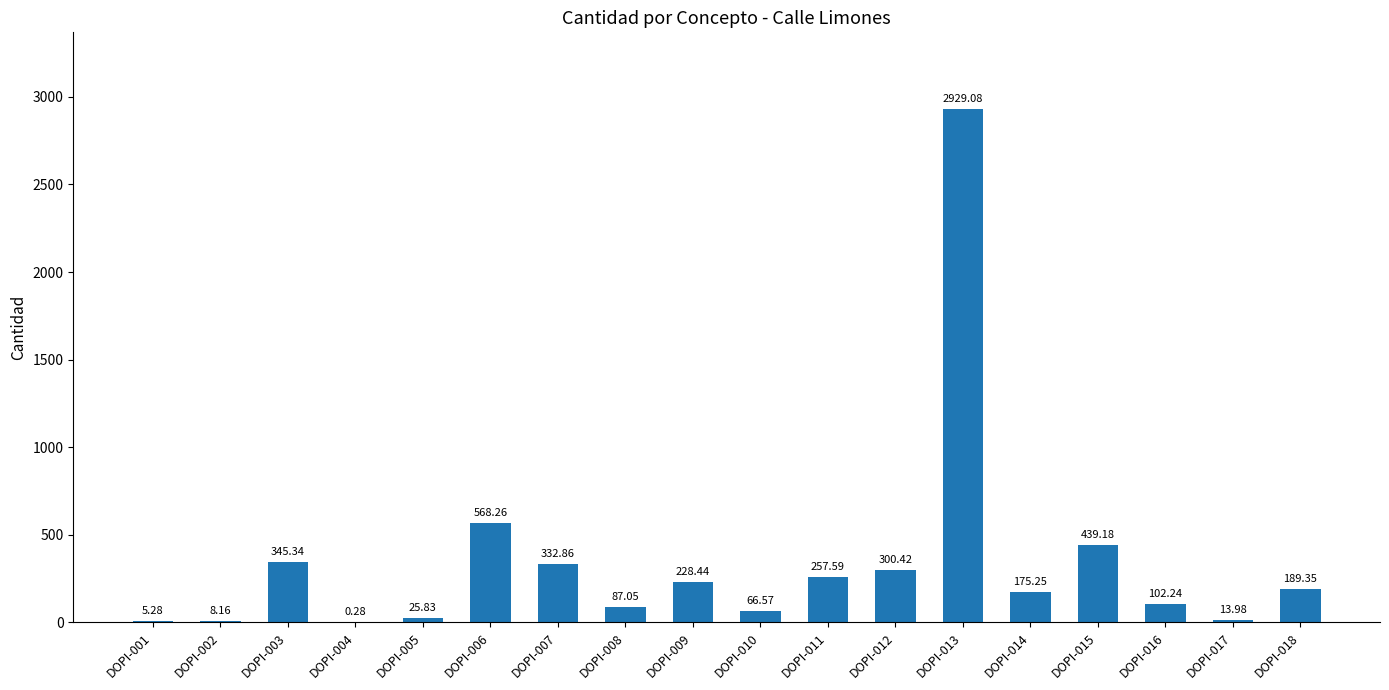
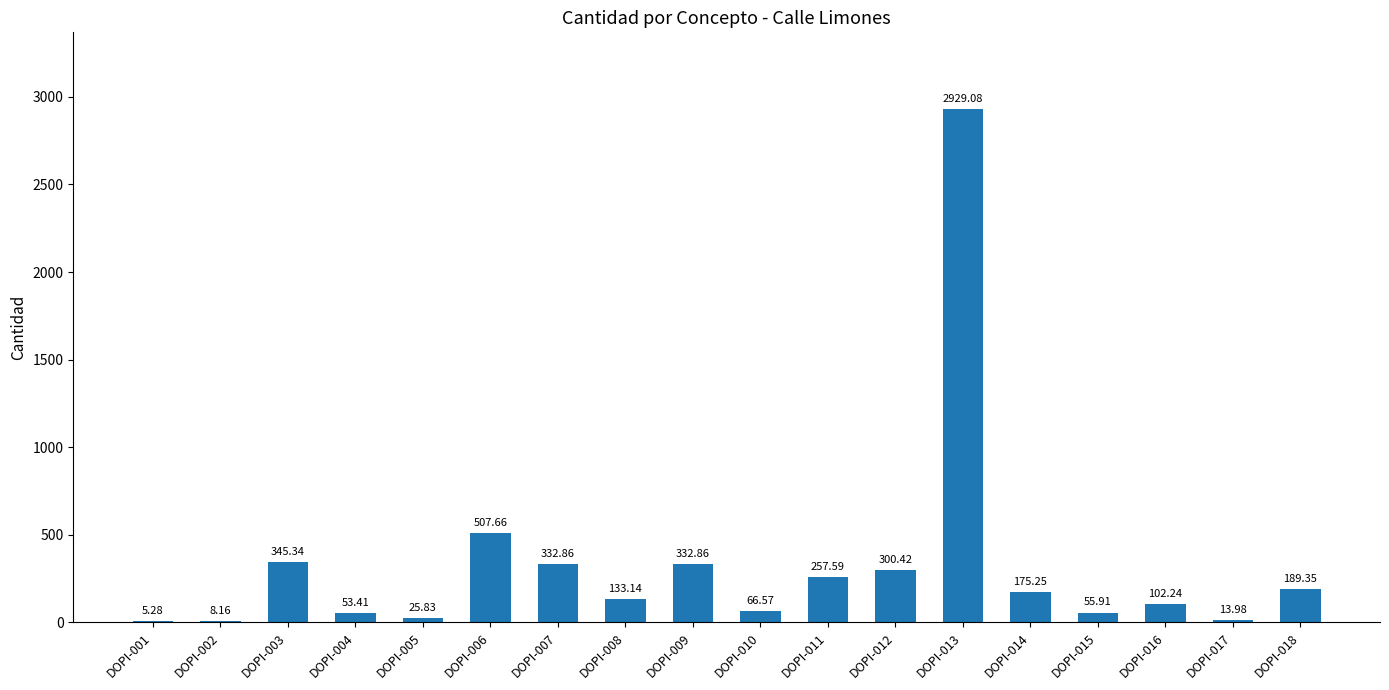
  {
    "DOPI-001": 5.28,
    "DOPI-002": 8.16,
    "DOPI-003": 345.34,
-   "DOPI-004": 0.28,
+   "DOPI-004": 53.41,
    "DOPI-005": 25.83,
-   "DOPI-006": 568.26,
+   "DOPI-006": 507.66,
    "DOPI-007": 332.86,
-   "DOPI-008": 87.05,
-   "DOPI-009": 228.44,
+   "DOPI-008": 133.14,
+   "DOPI-009": 332.86,
    "DOPI-010": 66.57,
    "DOPI-011": 257.59,
    "DOPI-012": 300.42,
    "DOPI-013": 2929.08,
    "DOPI-014": 175.25,
-   "DOPI-015": 439.18,
+   "DOPI-015": 55.91,
    "DOPI-016": 102.24,
    "DOPI-017": 13.98,
    "DOPI-018": 189.35
  }
